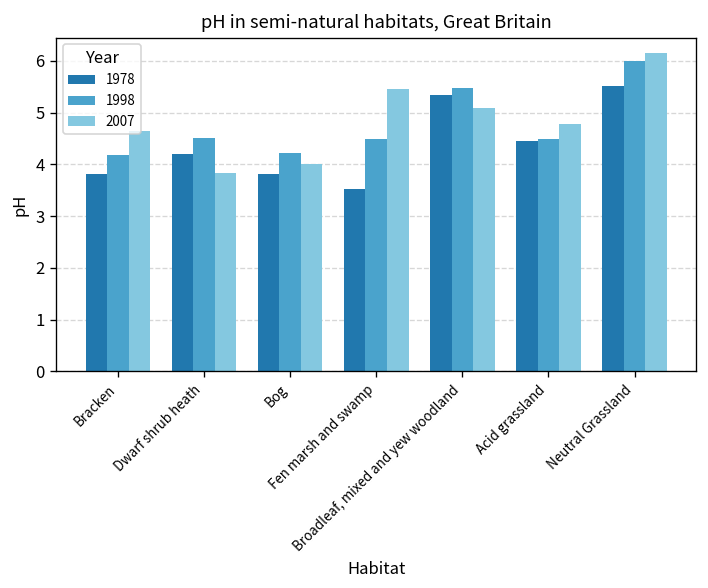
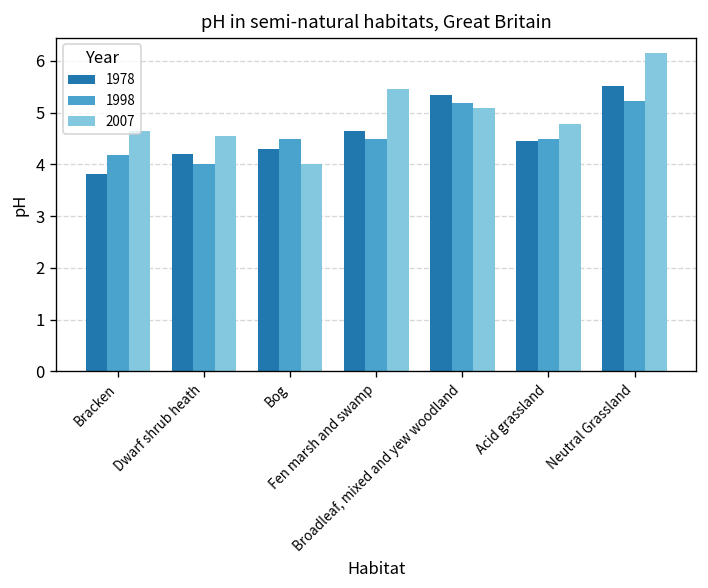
  {
    "1978": {
      "Bracken": 3.8,
      "Dwarf shrub heath": 4.2,
-     "Bog": 3.8,
-     "Fen marsh and swamp": 3.5,
+     "Bog": 4.3,
+     "Fen marsh and swamp": 4.6,
      "Broadleaf, mixed and yew woodland": 5.3,
      "Acid grassland": 4.4,
      "Neutral Grassland": 5.5
    },
    "1998": {
      "Bracken": 4.2,
-     "Dwarf shrub heath": 4.5,
-     "Bog": 4.2,
+     "Dwarf shrub heath": 4.0,
+     "Bog": 4.5,
      "Fen marsh and swamp": 4.5,
-     "Broadleaf, mixed and yew woodland": 5.5,
+     "Broadleaf, mixed and yew woodland": 5.2,
      "Acid grassland": 4.5,
-     "Neutral Grassland": 6.0
+     "Neutral Grassland": 5.2
    },
    "2007": {
      "Bracken": 4.6,
-     "Dwarf shrub heath": 3.8,
+     "Dwarf shrub heath": 4.6,
      "Bog": 4.0,
      "Fen marsh and swamp": 5.5,
      "Broadleaf, mixed and yew woodland": 5.1,
      "Acid grassland": 4.8,
      "Neutral Grassland": 6.1
    }
  }
